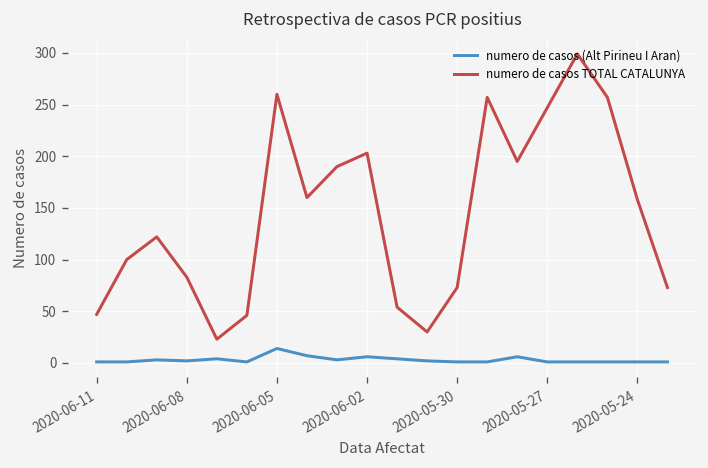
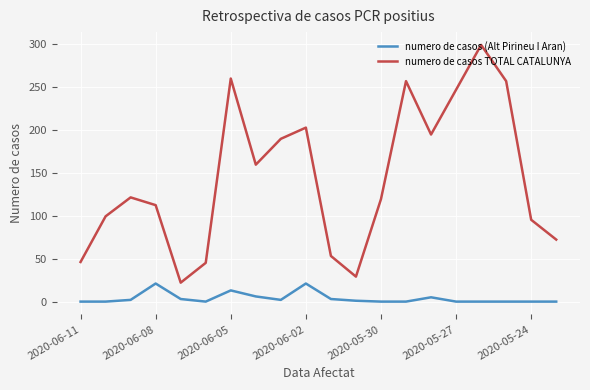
  {
    "numero de casos (Alt Pirineu I Aran)": {
      "2020-06-11": 0,
-     "2020-06-08": 0,
+     "2020-06-08": 20,
      "2020-06-05": 10,
-     "2020-06-02": 10,
+     "2020-06-02": 20,
      "2020-05-30": 0,
      "2020-05-27": 0,
      "2020-05-24": 0
    },
    "numero de casos TOTAL CATALUNYA": {
      "2020-06-11": 50,
-     "2020-06-08": 80,
+     "2020-06-08": 110,
      "2020-06-05": 260,
      "2020-06-02": 200,
-     "2020-05-30": 70,
+     "2020-05-30": 120,
      "2020-05-27": 250,
-     "2020-05-24": 160
+     "2020-05-24": 100
    }
  }
